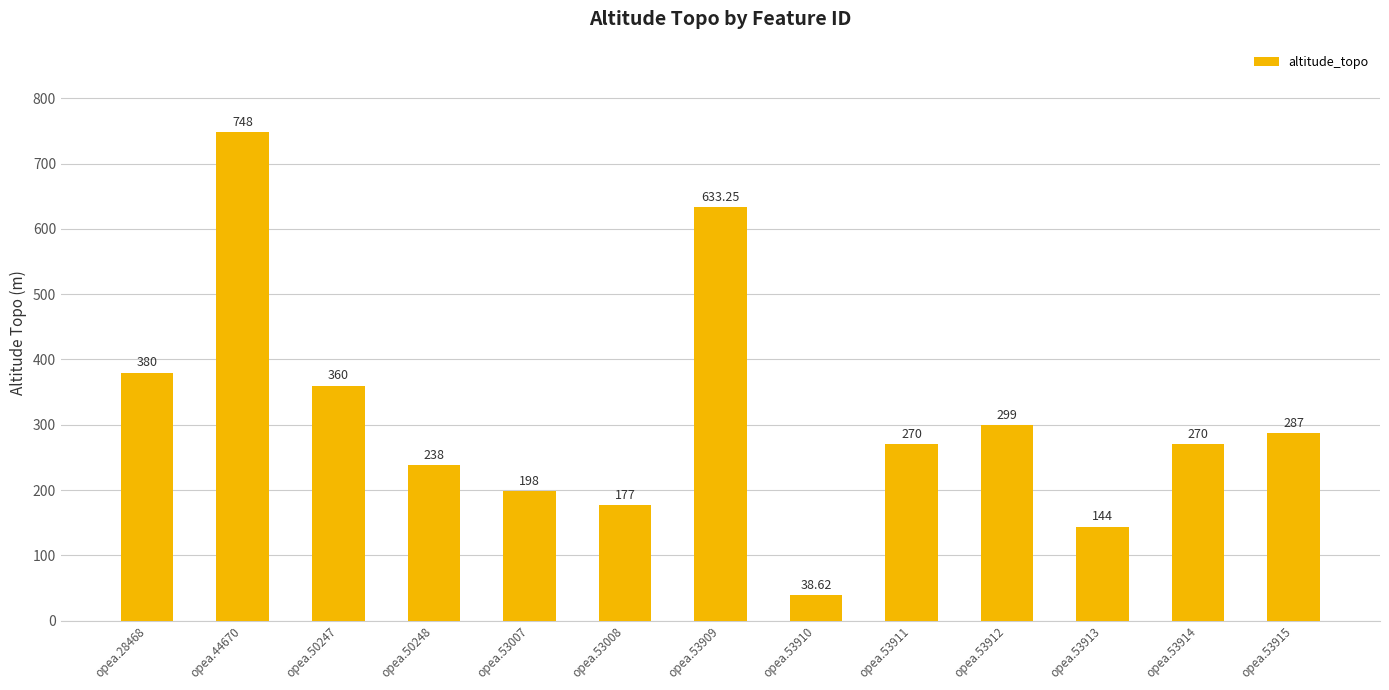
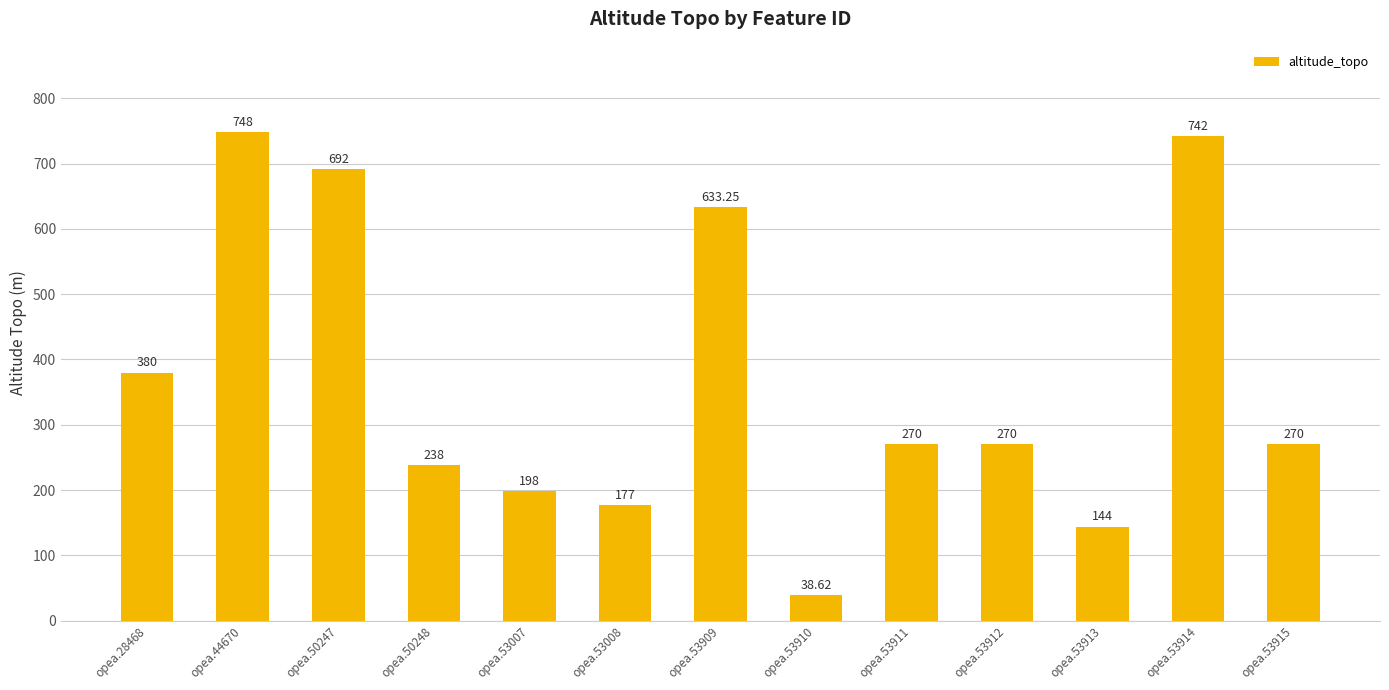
  {
    "opea.28468": 380,
    "opea.44670": 748,
-   "opea.50247": 360,
+   "opea.50247": 692,
    "opea.50248": 238,
    "opea.53007": 198,
    "opea.53008": 177,
    "opea.53909": 633.25,
    "opea.53910": 38.62,
    "opea.53911": 270,
-   "opea.53912": 299,
+   "opea.53912": 270,
    "opea.53913": 144,
-   "opea.53914": 270,
-   "opea.53915": 287
+   "opea.53914": 742,
+   "opea.53915": 270
  }
